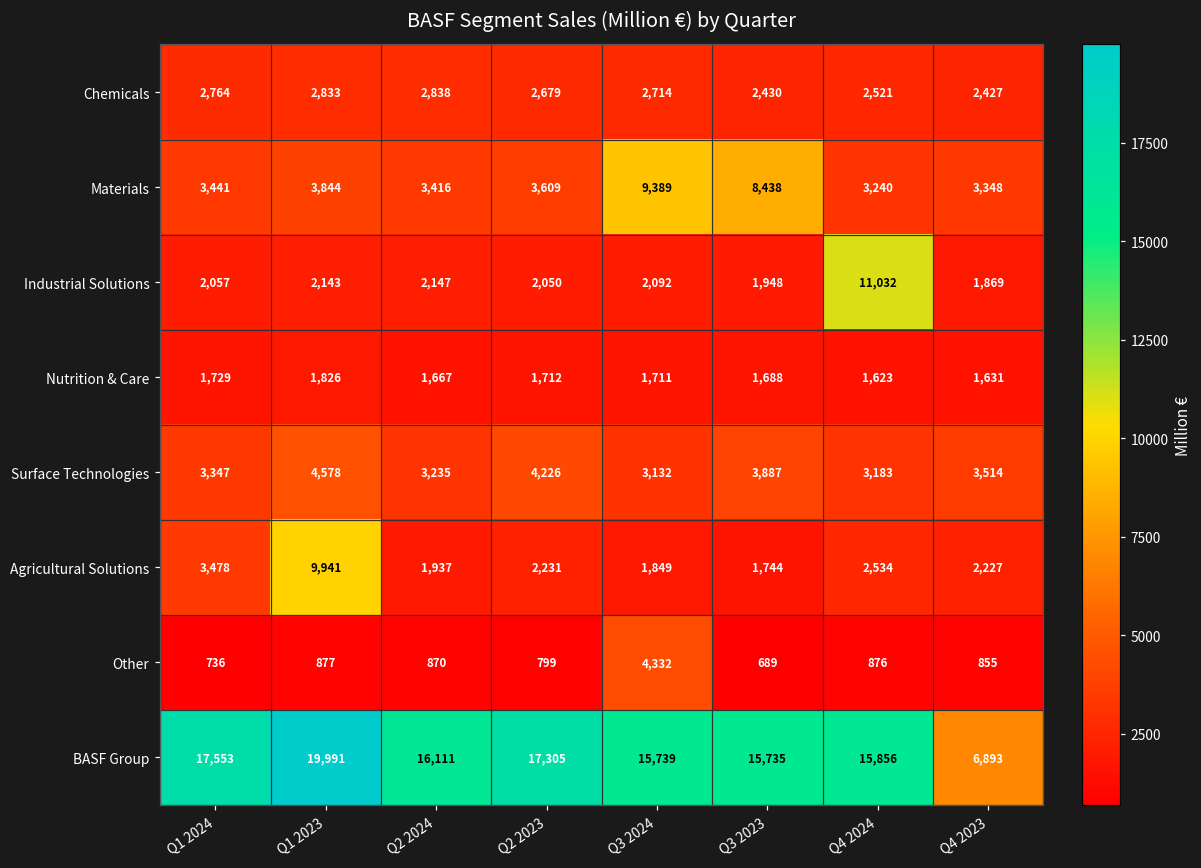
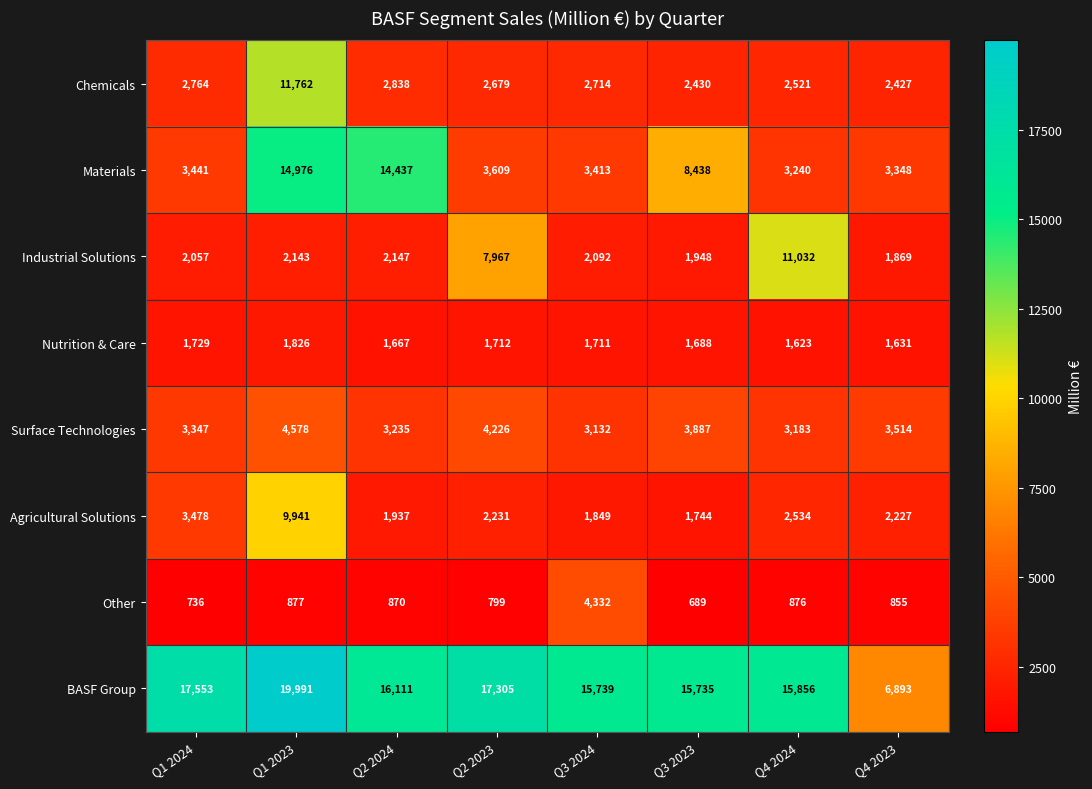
  {
    "Chemicals": {
      "Q1 2024": "2,764",
-     "Q1 2023": "2,833",
+     "Q1 2023": "11,762",
      "Q2 2024": "2,838",
      "Q2 2023": "2,679",
      "Q3 2024": "2,714",
      "Q3 2023": "2,430",
      "Q4 2024": "2,521",
      "Q4 2023": "2,427"
    },
    "Materials": {
      "Q1 2024": "3,441",
-     "Q1 2023": "3,844",
-     "Q2 2024": "3,416",
+     "Q1 2023": "14,976",
+     "Q2 2024": "14,437",
      "Q2 2023": "3,609",
-     "Q3 2024": "9,389",
+     "Q3 2024": "3,413",
      "Q3 2023": "8,438",
      "Q4 2024": "3,240",
      "Q4 2023": "3,348"
    },
    "Industrial Solutions": {
      "Q1 2024": "2,057",
      "Q1 2023": "2,143",
      "Q2 2024": "2,147",
-     "Q2 2023": "2,050",
+     "Q2 2023": "7,967",
      "Q3 2024": "2,092",
      "Q3 2023": "1,948",
      "Q4 2024": "11,032",
      "Q4 2023": "1,869"
    },
    "Nutrition & Care": {
      "Q1 2024": "1,729",
      "Q1 2023": "1,826",
      "Q2 2024": "1,667",
      "Q2 2023": "1,712",
      "Q3 2024": "1,711",
      "Q3 2023": "1,688",
      "Q4 2024": "1,623",
      "Q4 2023": "1,631"
    },
    "Surface Technologies": {
      "Q1 2024": "3,347",
      "Q1 2023": "4,578",
      "Q2 2024": "3,235",
      "Q2 2023": "4,226",
      "Q3 2024": "3,132",
      "Q3 2023": "3,887",
      "Q4 2024": "3,183",
      "Q4 2023": "3,514"
    },
    "Agricultural Solutions": {
      "Q1 2024": "3,478",
      "Q1 2023": "9,941",
      "Q2 2024": "1,937",
      "Q2 2023": "2,231",
      "Q3 2024": "1,849",
      "Q3 2023": "1,744",
      "Q4 2024": "2,534",
      "Q4 2023": "2,227"
    },
    "Other": {
      "Q1 2024": "736",
      "Q1 2023": "877",
      "Q2 2024": "870",
      "Q2 2023": "799",
      "Q3 2024": "4,332",
      "Q3 2023": "689",
      "Q4 2024": "876",
      "Q4 2023": "855"
    },
    "BASF Group": {
      "Q1 2024": "17,553",
      "Q1 2023": "19,991",
      "Q2 2024": "16,111",
      "Q2 2023": "17,305",
      "Q3 2024": "15,739",
      "Q3 2023": "15,735",
      "Q4 2024": "15,856",
      "Q4 2023": "6,893"
    }
  }
